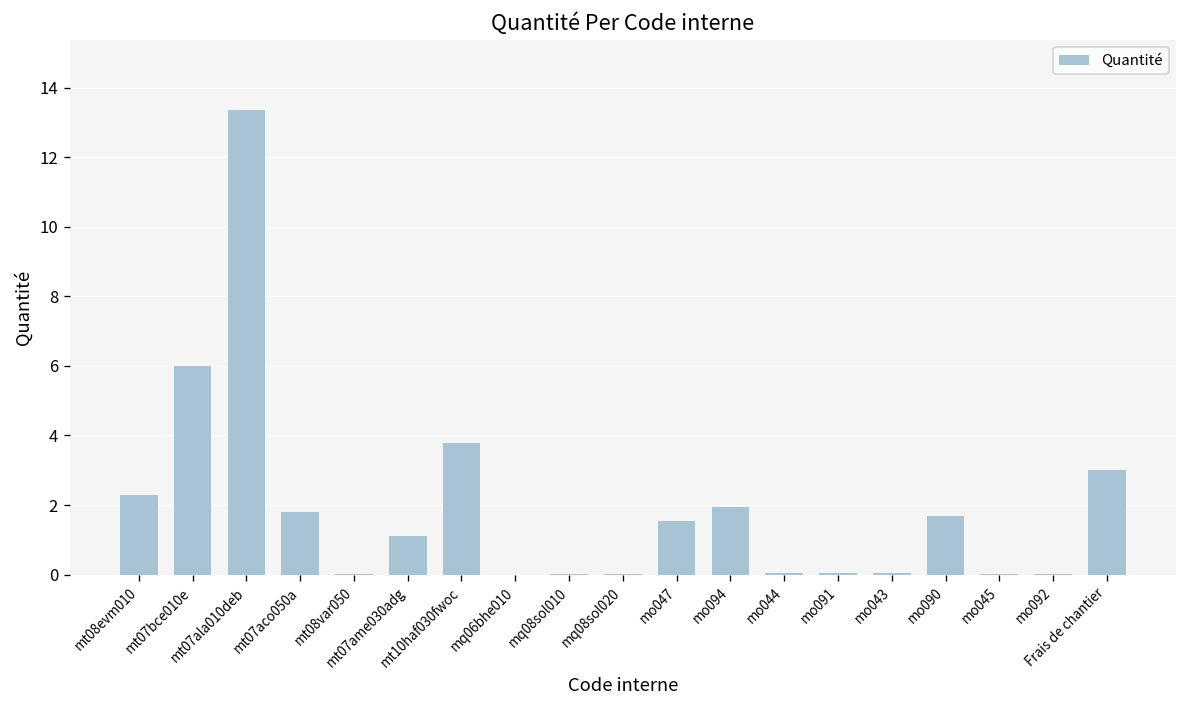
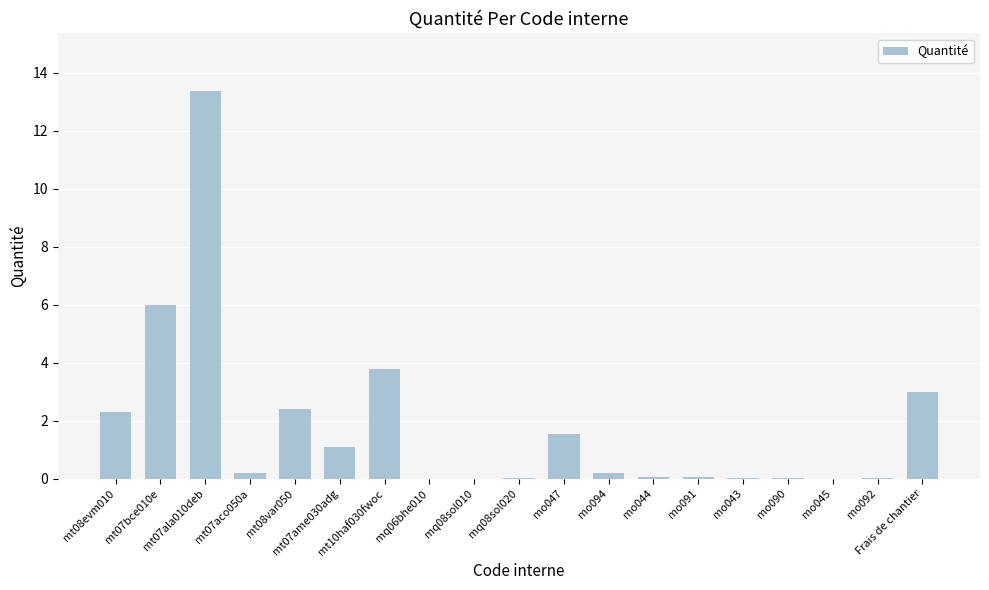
  {
    "mt08evm010": 2.3,
    "mt07bce010e": 6.0,
    "mt07ala010deb": 13.4,
-   "mt07aco050a": 1.8,
-   "mt08var050": 0.0,
+   "mt07aco050a": 0.2,
+   "mt08var050": 2.4,
    "mt07ame030adg": 1.1,
    "mt10haf030fwoc": 3.8,
    "mo047": 1.6,
-   "mo094": 1.9,
-   "mo090": 1.7,
+   "mo094": 0.2,
+   "mo090": 0.0,
    "Frais de chantier": 3.0
  }
